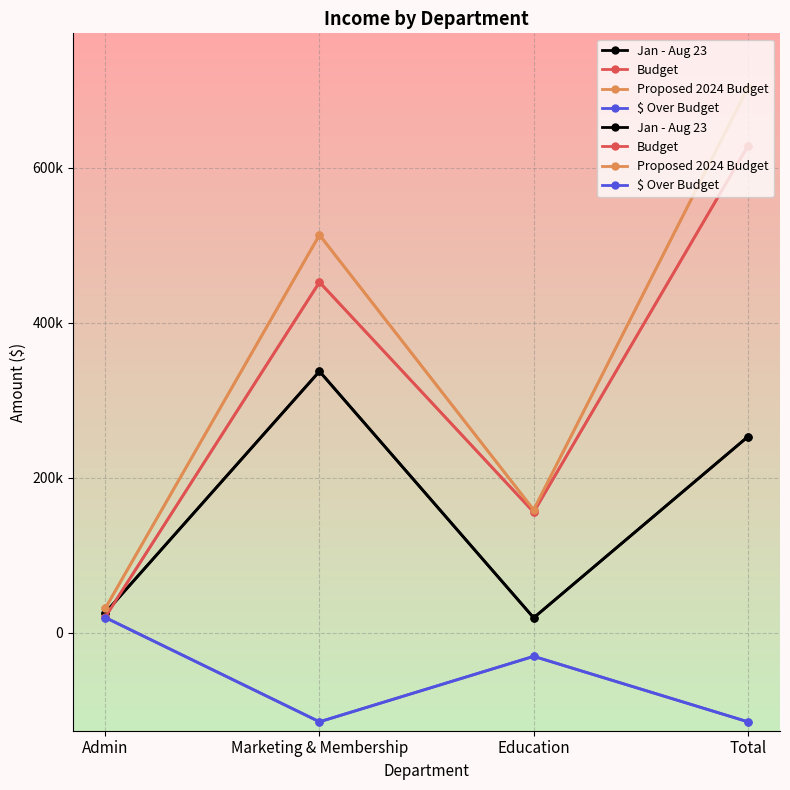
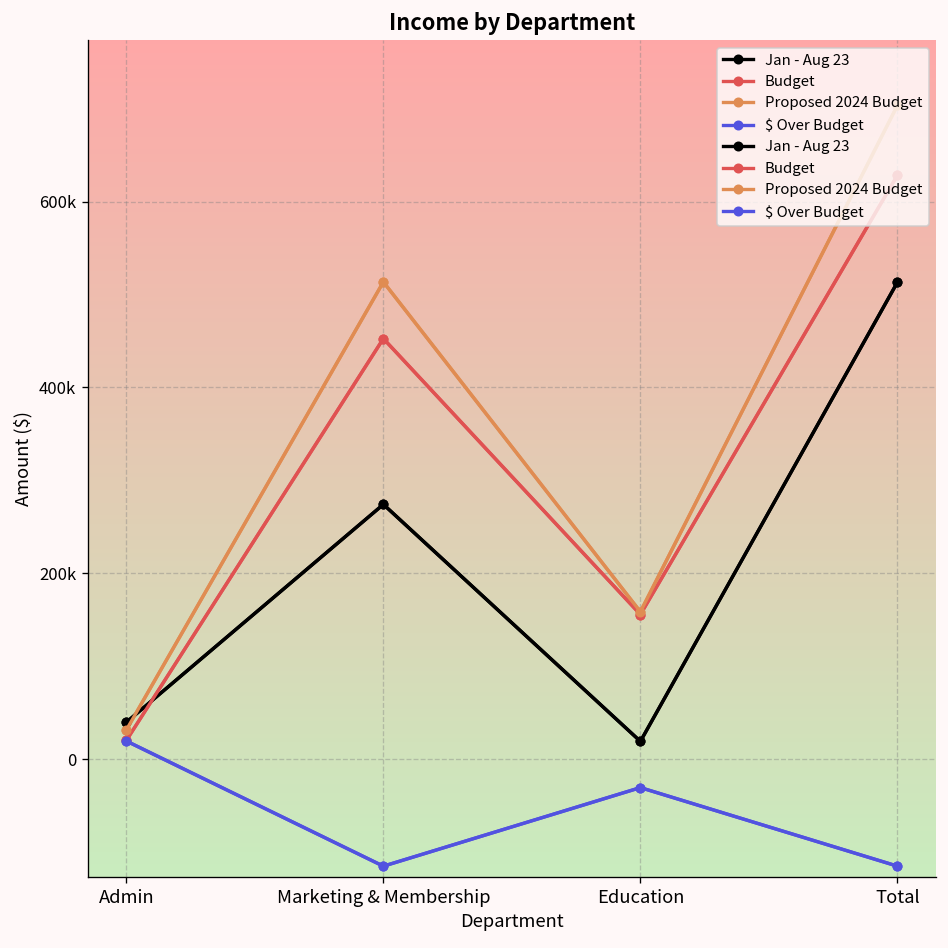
  {
    "Jan - Aug 23": {
-     "Admin": 30000,
-     "Marketing & Membership": 340000,
+     "Admin": 40000,
+     "Marketing & Membership": 270000,
      "Education": 20000,
-     "Total": 250000
+     "Total": 510000
    },
    "$ Over Budget": {
      "Marketing & Membership": -120000,
      "Education": -30000,
      "Total": -120000
    }
  }
